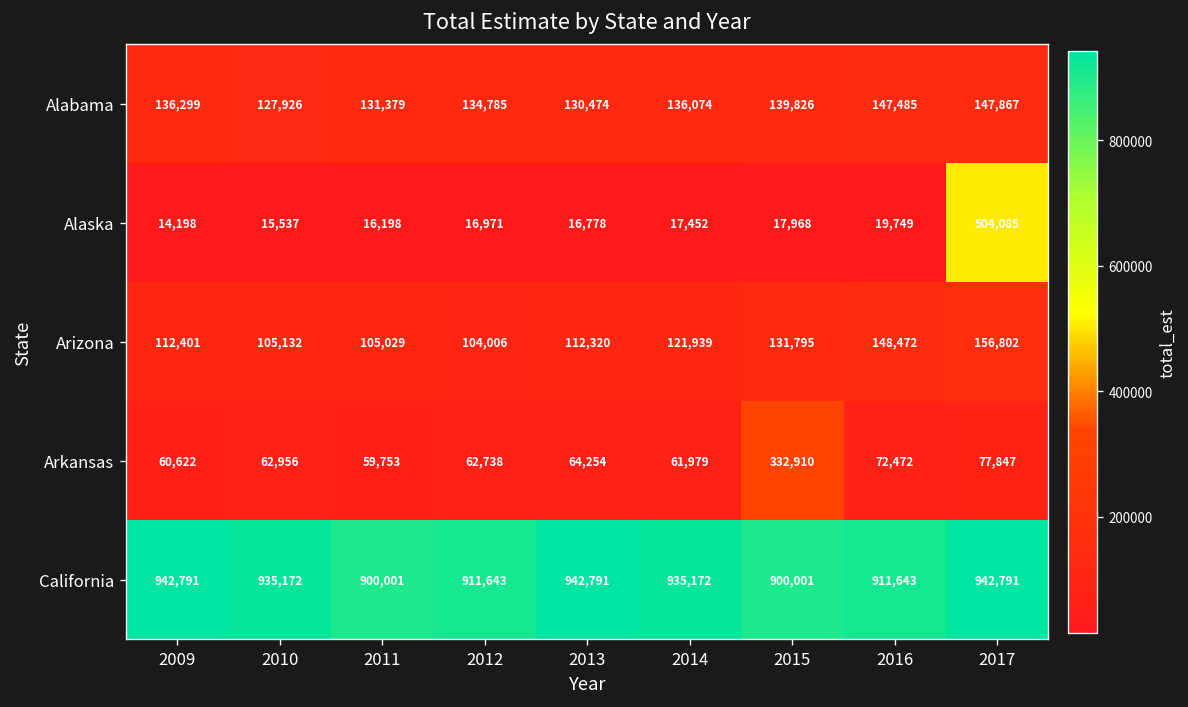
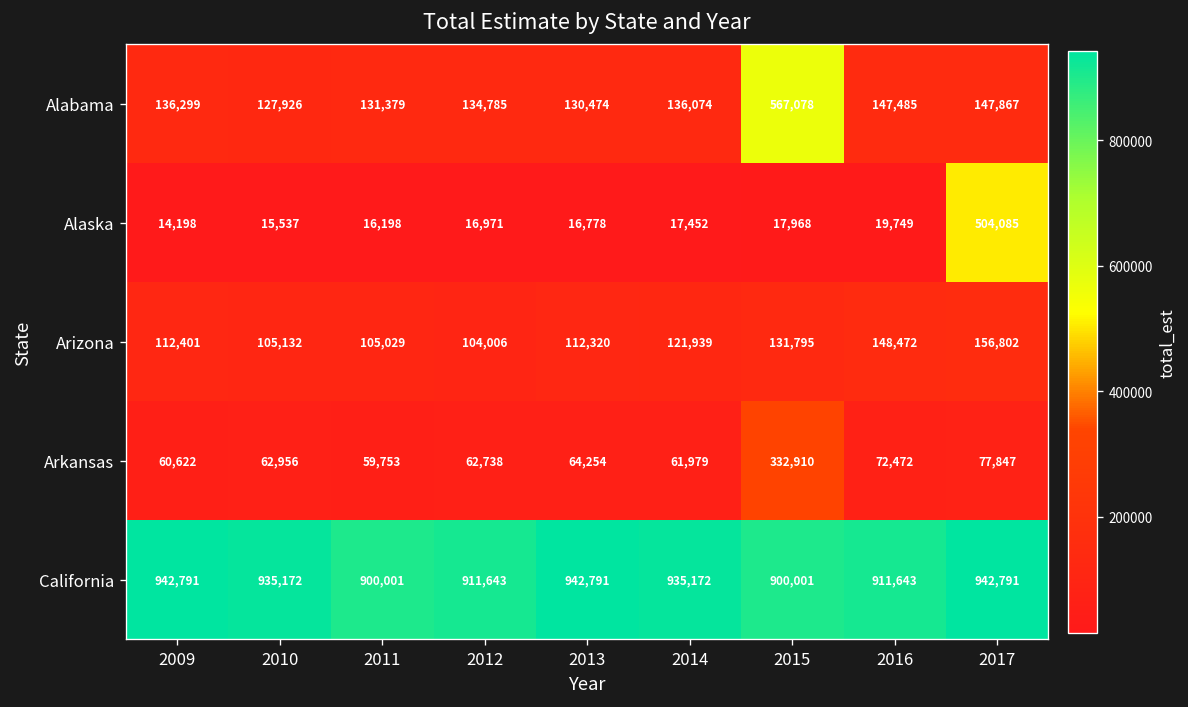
  {
    "Alabama": {
      "2009": "136,299",
      "2010": "127,926",
      "2011": "131,379",
      "2012": "134,785",
      "2013": "130,474",
      "2014": "136,074",
-     "2015": "139,826",
+     "2015": "567,078",
      "2016": "147,485",
      "2017": "147,867"
    },
    "Alaska": {
      "2009": "14,198",
      "2010": "15,537",
      "2011": "16,198",
      "2012": "16,971",
      "2013": "16,778",
      "2014": "17,452",
      "2015": "17,968",
      "2016": "19,749",
      "2017": "504,085"
    },
    "Arizona": {
      "2009": "112,401",
      "2010": "105,132",
      "2011": "105,029",
      "2012": "104,006",
      "2013": "112,320",
      "2014": "121,939",
      "2015": "131,795",
      "2016": "148,472",
      "2017": "156,802"
    },
    "Arkansas": {
      "2009": "60,622",
      "2010": "62,956",
      "2011": "59,753",
      "2012": "62,738",
      "2013": "64,254",
      "2014": "61,979",
      "2015": "332,910",
      "2016": "72,472",
      "2017": "77,847"
    },
    "California": {
      "2009": "942,791",
      "2010": "935,172",
      "2011": "900,001",
      "2012": "911,643",
      "2013": "942,791",
      "2014": "935,172",
      "2015": "900,001",
      "2016": "911,643",
      "2017": "942,791"
    }
  }
